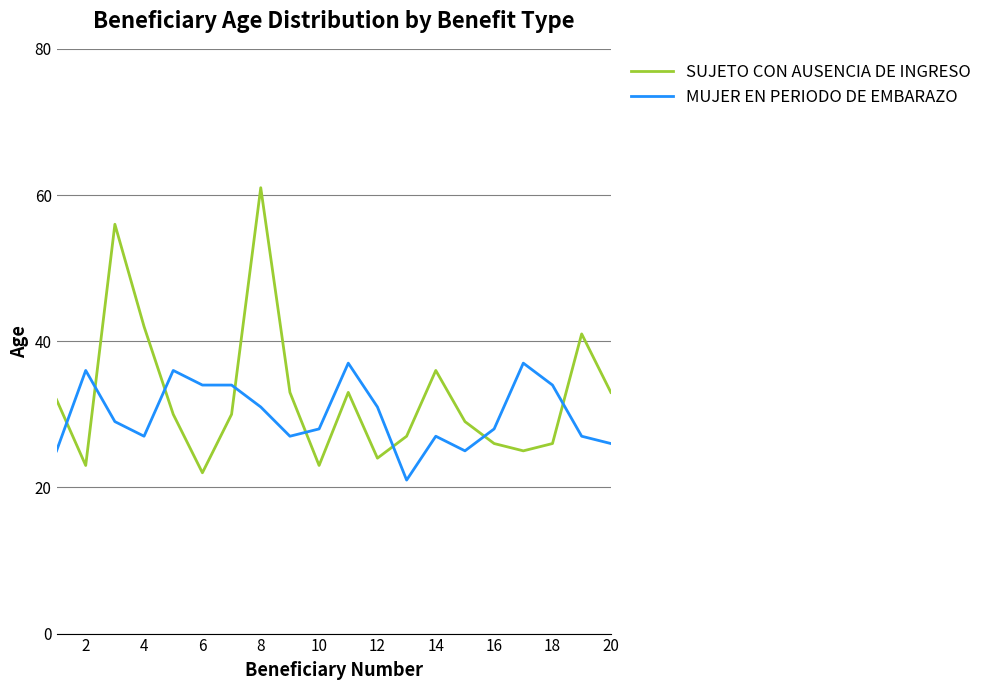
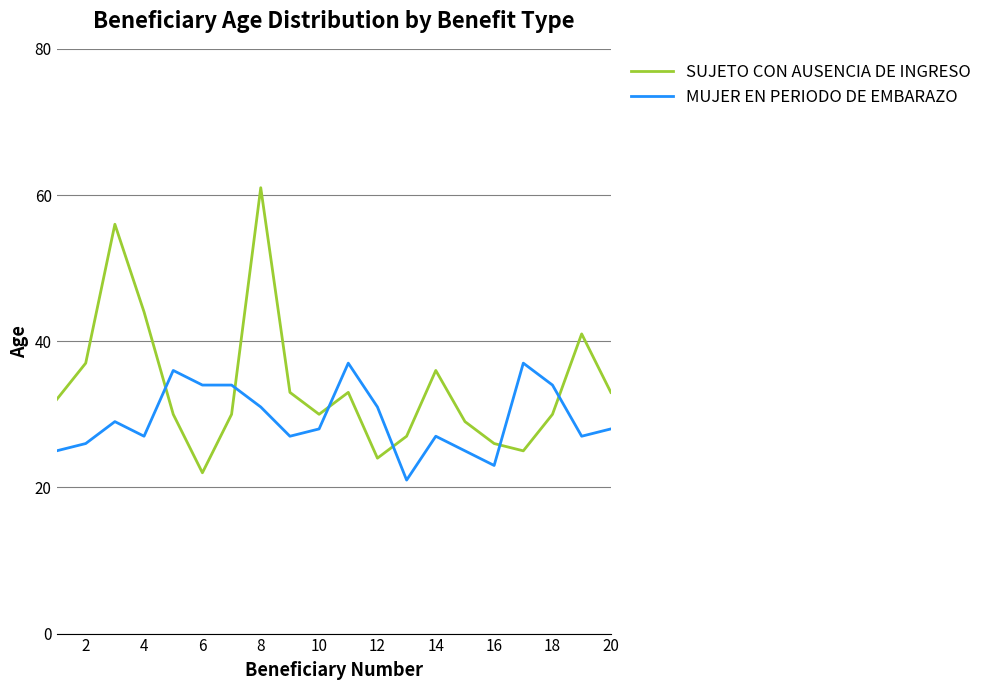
  {
    "SUJETO CON AUSENCIA DE INGRESO": {
-     "2": 23,
-     "4": 42,
+     "2": 37,
+     "4": 44,
      "6": 22,
      "8": 61,
-     "10": 23,
+     "10": 30,
      "12": 24,
      "14": 36,
      "16": 26,
-     "18": 26,
+     "18": 30,
      "20": 33
    },
    "MUJER EN PERIODO DE EMBARAZO": {
-     "2": 36,
+     "2": 26,
      "4": 27,
      "6": 34,
      "8": 31,
      "10": 28,
      "12": 31,
      "14": 27,
-     "16": 28,
+     "16": 23,
      "18": 34,
-     "20": 26
+     "20": 28
    }
  }
